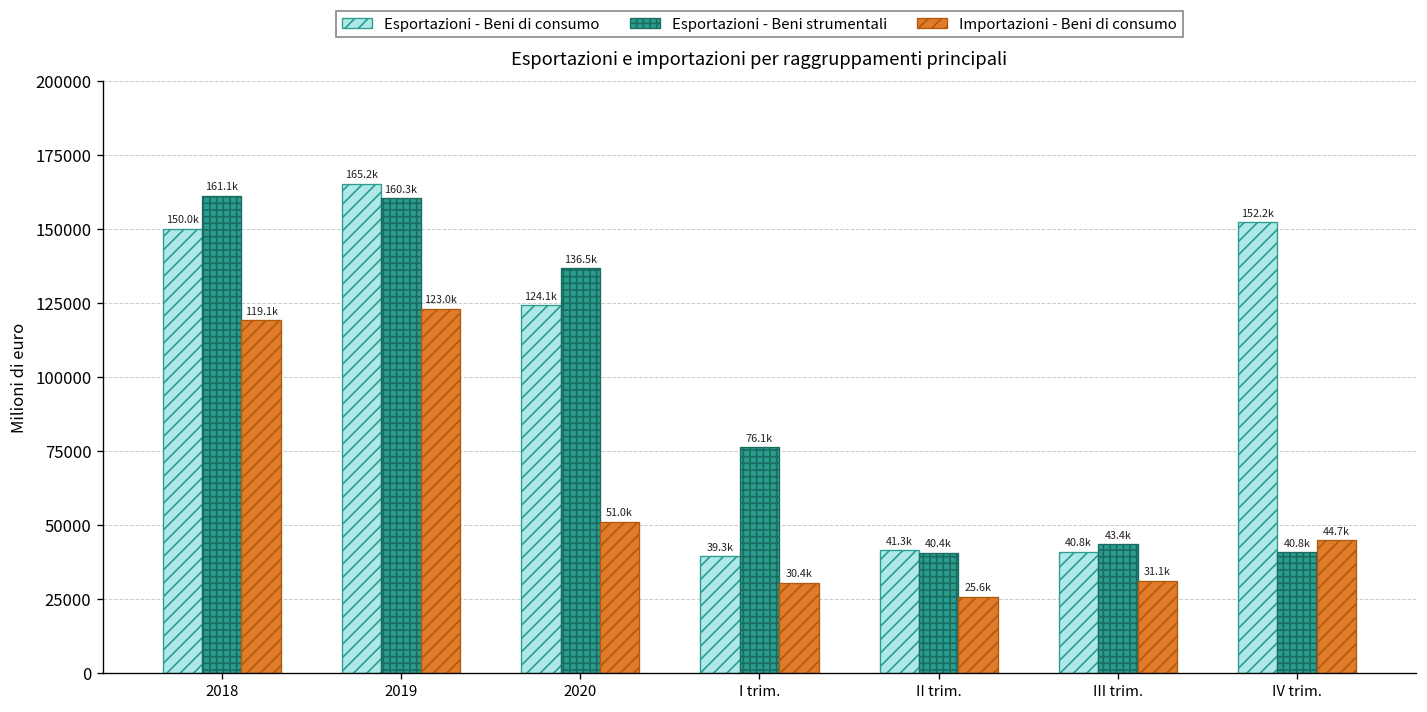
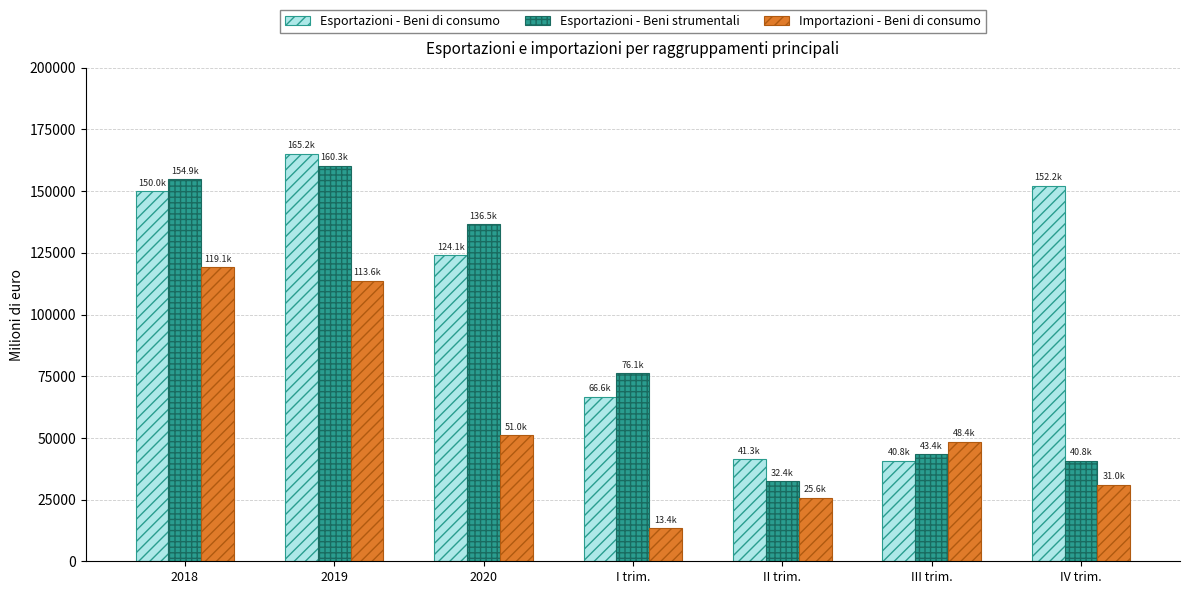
  {
    "Esportazioni - Beni di consumo": {
      "2018": "150.0k",
      "2019": "165.2k",
      "2020": "124.1k",
-     "I trim.": "39.3k",
+     "I trim.": "66.6k",
      "II trim.": "41.3k",
      "III trim.": "40.8k",
      "IV trim.": "152.2k"
    },
    "Esportazioni - Beni strumentali": {
-     "2018": "161.1k",
+     "2018": "154.9k",
      "2019": "160.3k",
      "2020": "136.5k",
      "I trim.": "76.1k",
-     "II trim.": "40.4k",
+     "II trim.": "32.4k",
      "III trim.": "43.4k",
      "IV trim.": "40.8k"
    },
    "Importazioni - Beni di consumo": {
      "2018": "119.1k",
-     "2019": "123.0k",
+     "2019": "113.6k",
      "2020": "51.0k",
-     "I trim.": "30.4k",
+     "I trim.": "13.4k",
      "II trim.": "25.6k",
-     "III trim.": "31.1k",
-     "IV trim.": "44.7k"
+     "III trim.": "48.4k",
+     "IV trim.": "31.0k"
    }
  }
